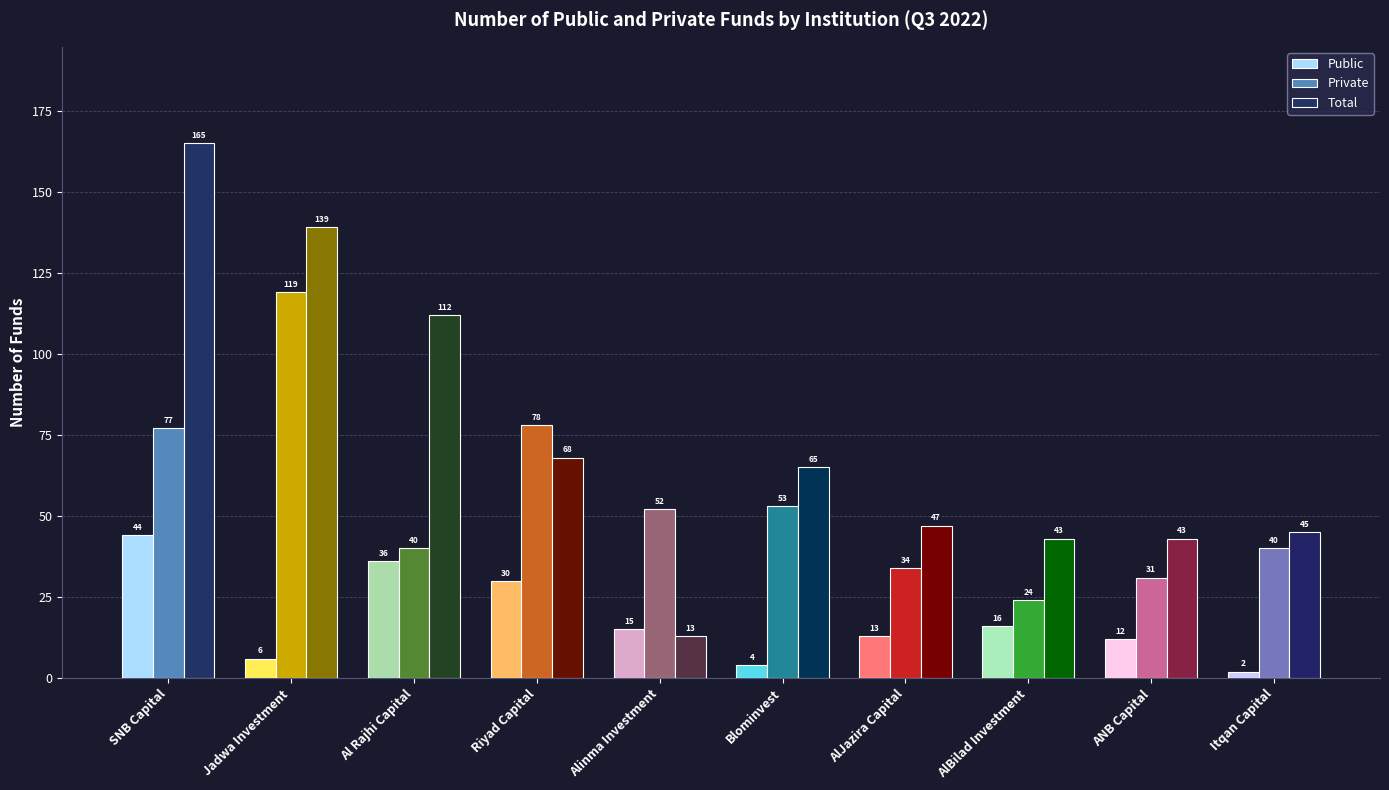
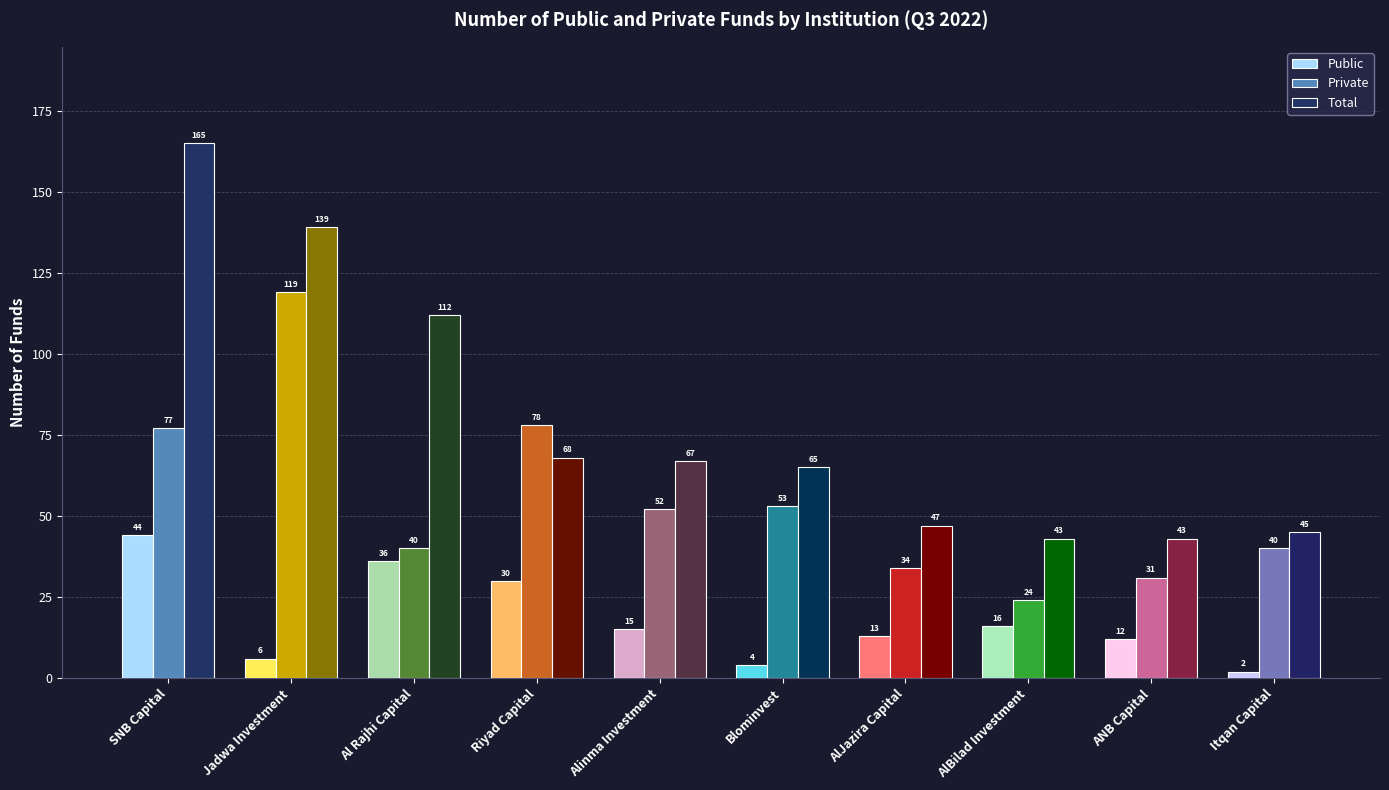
  {
    "Public": {
      "SNB Capital": 44,
      "Jadwa Investment": 6,
      "Al Rajhi Capital": 36,
      "Riyad Capital": 30,
      "Alinma Investment": 15,
      "Blominvest": 4,
      "AlJazira Capital": 13,
      "AlBilad Investment": 16,
      "ANB Capital": 12,
      "Itqan Capital": 2
    },
    "Private": {
      "SNB Capital": 77,
      "Jadwa Investment": 119,
      "Al Rajhi Capital": 40,
      "Riyad Capital": 78,
      "Alinma Investment": 52,
      "Blominvest": 53,
      "AlJazira Capital": 34,
      "AlBilad Investment": 24,
      "ANB Capital": 31,
      "Itqan Capital": 40
    },
    "Total": {
      "SNB Capital": 165,
      "Jadwa Investment": 139,
      "Al Rajhi Capital": 112,
      "Riyad Capital": 68,
-     "Alinma Investment": 13,
+     "Alinma Investment": 67,
      "Blominvest": 65,
      "AlJazira Capital": 47,
      "AlBilad Investment": 43,
      "ANB Capital": 43,
      "Itqan Capital": 45
    }
  }
